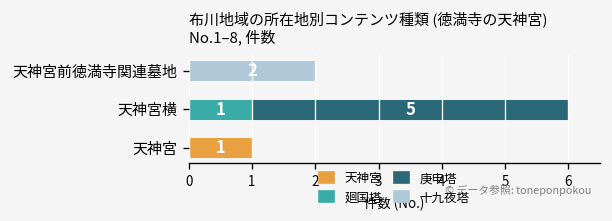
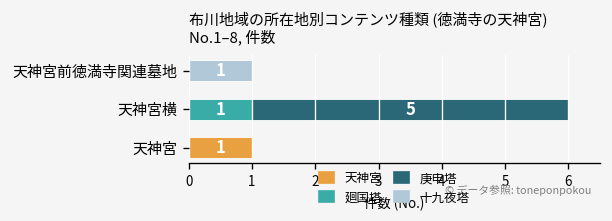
  {
    "天神宮": {
      "天神宮": 1
    },
    "廻国塔": {
      "天神宮横": 1
    },
    "庚申塔": {
      "天神宮横": 5
    },
    "十九夜塔": {
-     "天神宮前徳満寺関連墓地": 2
+     "天神宮前徳満寺関連墓地": 1
    }
  }
